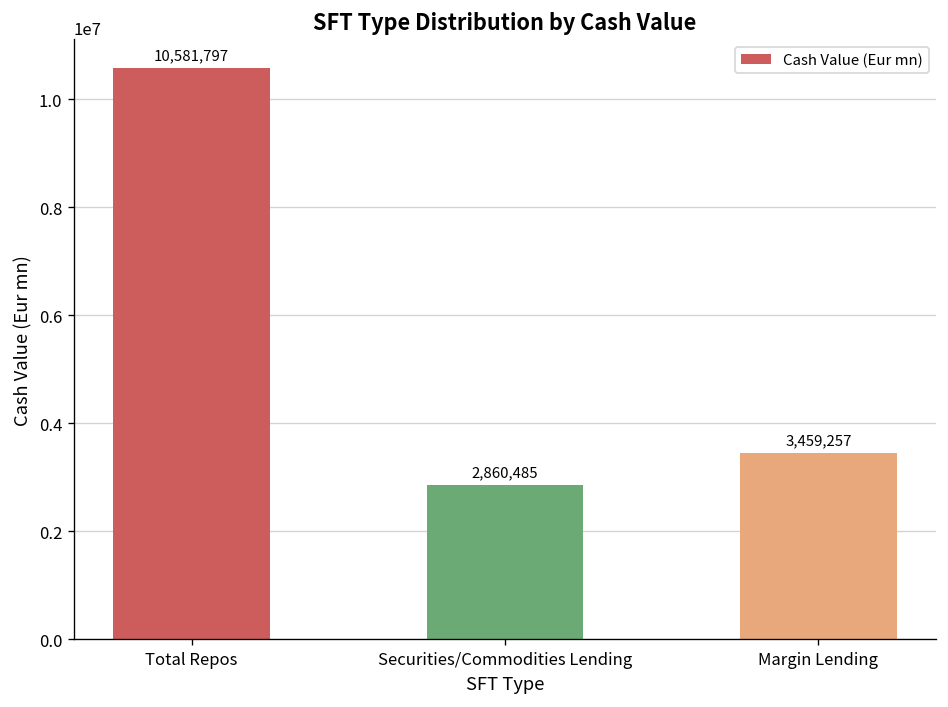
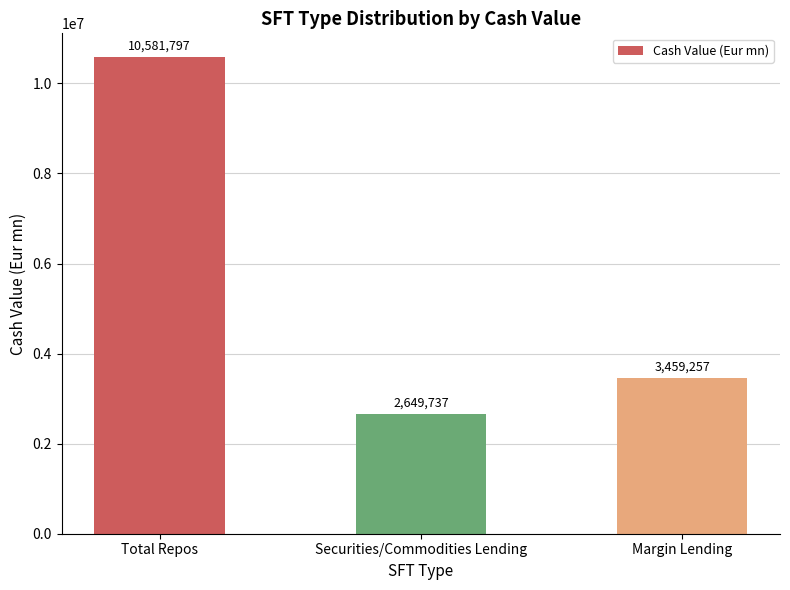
  {
    "Total Repos": "10,581,797",
-   "Securities/Commodities Lending": "2,860,485",
+   "Securities/Commodities Lending": "2,649,737",
    "Margin Lending": "3,459,257"
  }
